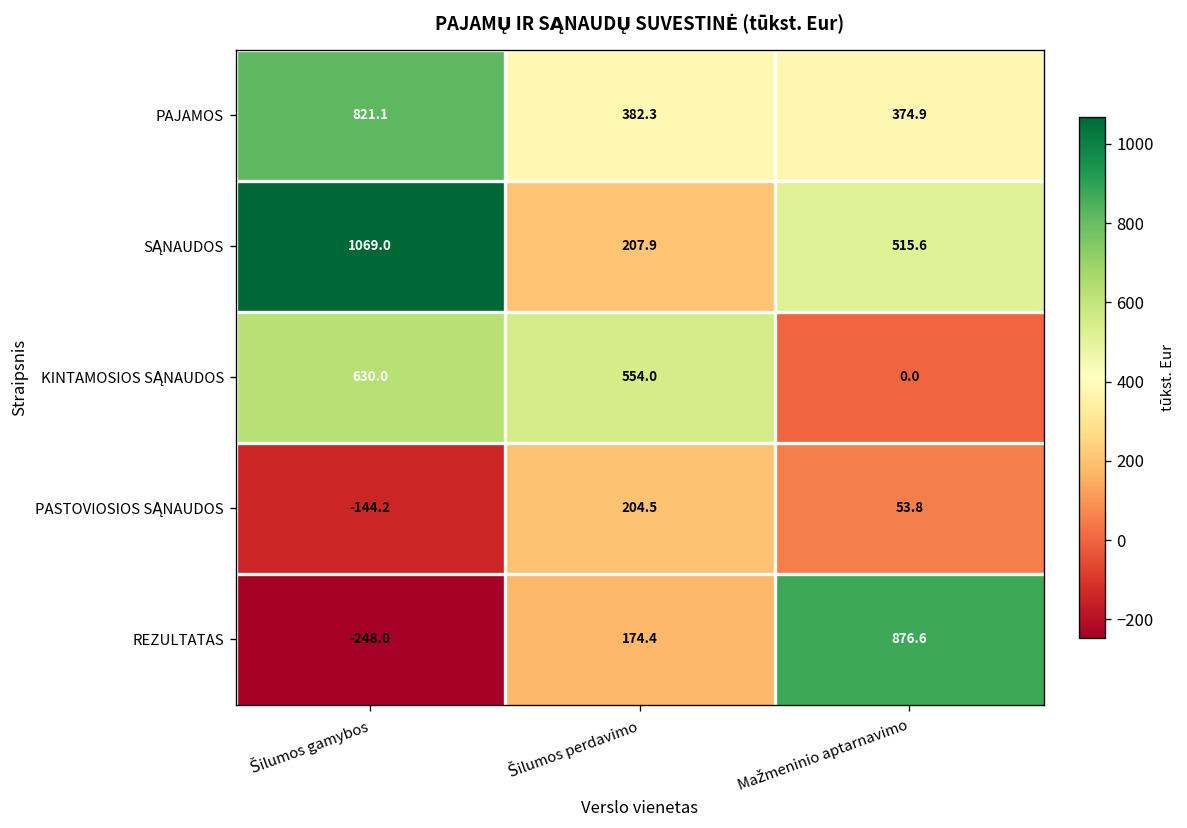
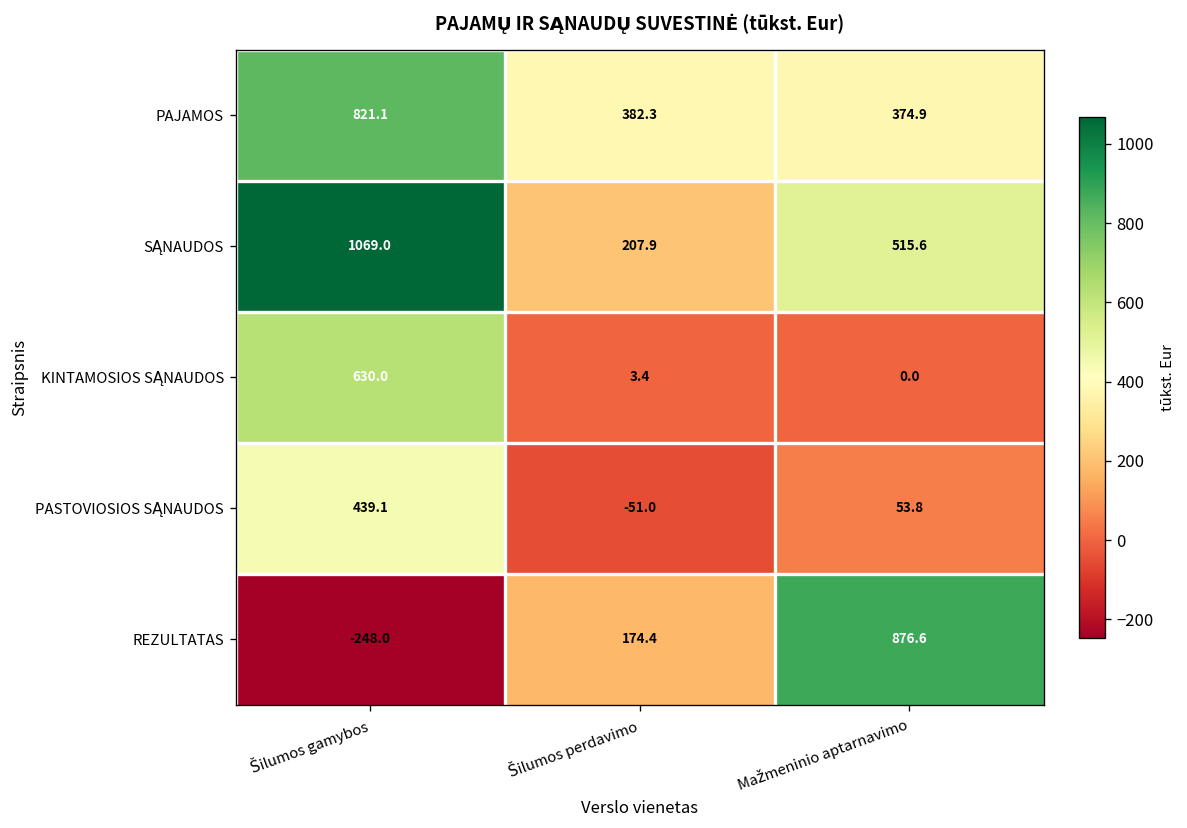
  {
    "PAJAMOS": {
      "Šilumos gamybos": 821.1,
      "Šilumos perdavimo": 382.3,
      "Mažmeninio aptarnavimo": 374.9
    },
    "SĄNAUDOS": {
      "Šilumos gamybos": 1069.0,
      "Šilumos perdavimo": 207.9,
      "Mažmeninio aptarnavimo": 515.6
    },
    "KINTAMOSIOS SĄNAUDOS": {
      "Šilumos gamybos": 630.0,
-     "Šilumos perdavimo": 554.0,
+     "Šilumos perdavimo": 3.4,
      "Mažmeninio aptarnavimo": 0.0
    },
    "PASTOVIOSIOS SĄNAUDOS": {
-     "Šilumos gamybos": -144.2,
-     "Šilumos perdavimo": 204.5,
+     "Šilumos gamybos": 439.1,
+     "Šilumos perdavimo": -51.0,
      "Mažmeninio aptarnavimo": 53.8
    },
    "REZULTATAS": {
      "Šilumos gamybos": -248.0,
      "Šilumos perdavimo": 174.4,
      "Mažmeninio aptarnavimo": 876.6
    }
  }
